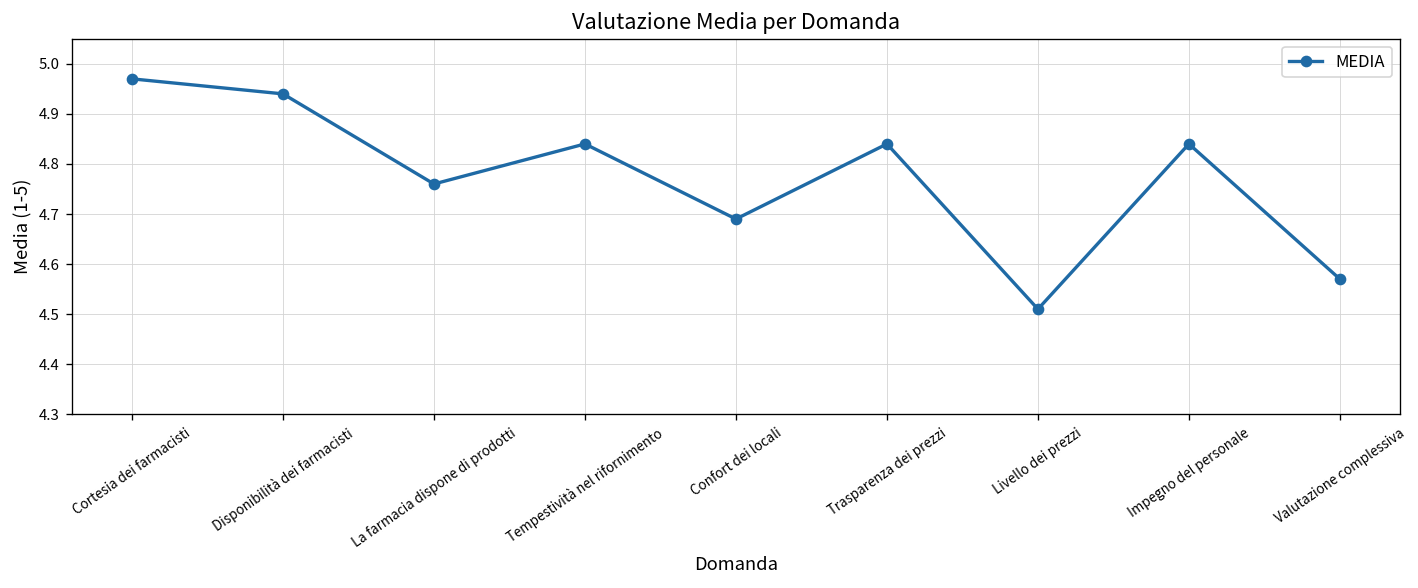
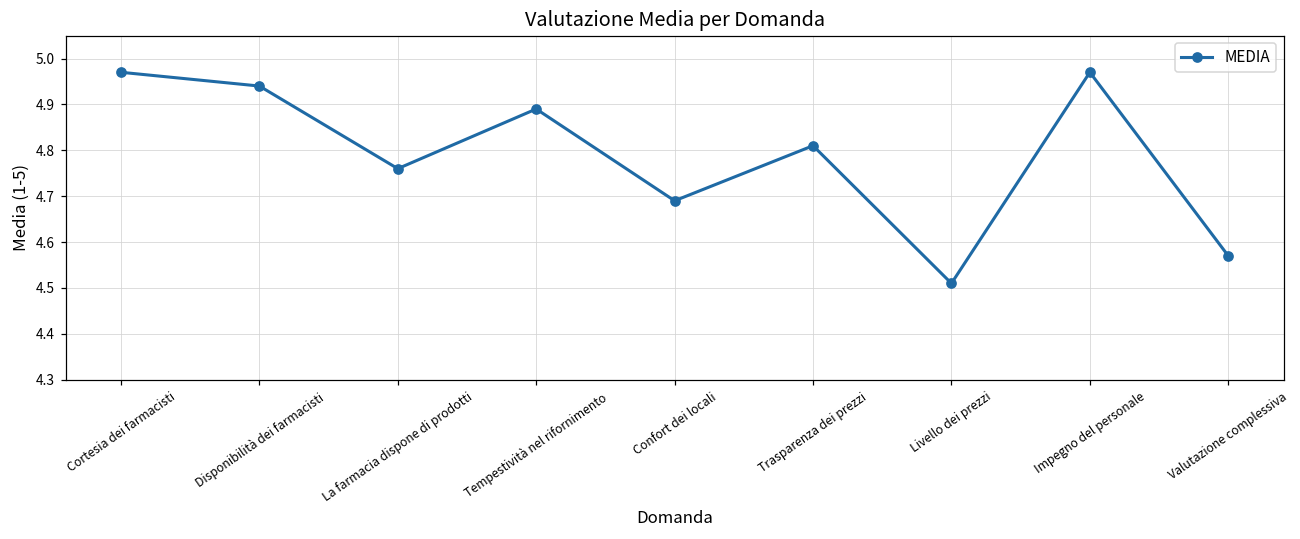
  {
    "Cortesia dei farmacisti": 4.97,
    "Disponibilità dei farmacisti": 4.94,
    "La farmacia dispone di prodotti": 4.76,
-   "Tempestività nel rifornimento": 4.84,
+   "Tempestività nel rifornimento": 4.89,
    "Confort dei locali": 4.69,
-   "Trasparenza dei prezzi": 4.84,
+   "Trasparenza dei prezzi": 4.81,
    "Livello dei prezzi": 4.51,
-   "Impegno del personale": 4.84,
+   "Impegno del personale": 4.97,
    "Valutazione complessiva": 4.57
  }
